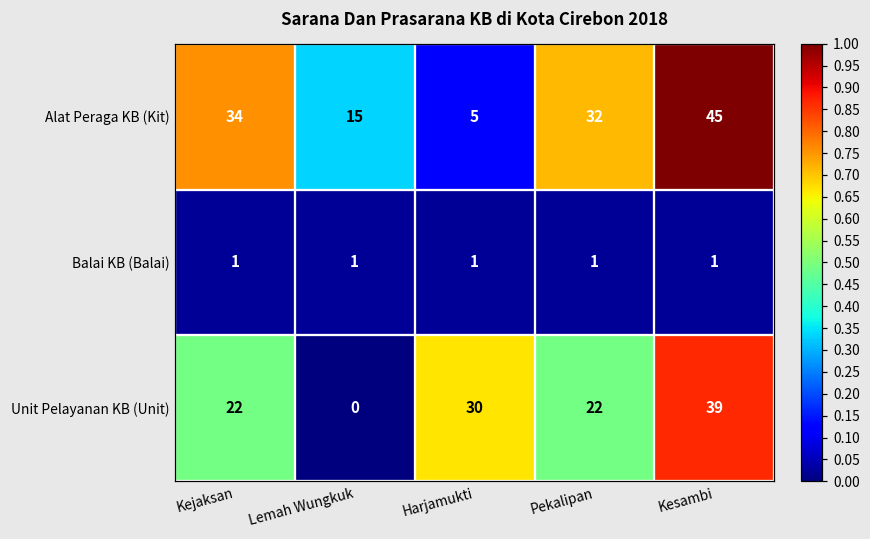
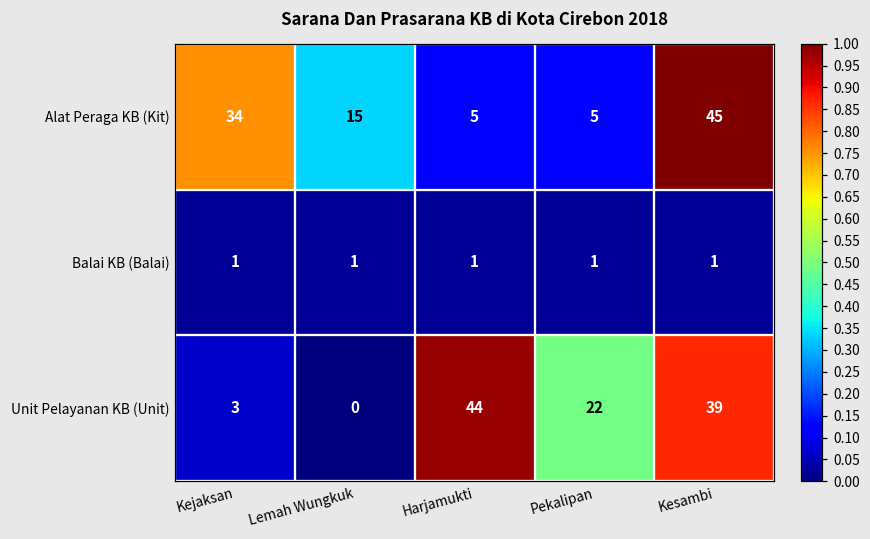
  {
    "Alat Peraga KB (Kit)": {
      "Kejaksan": 34,
      "Lemah Wungkuk": 15,
      "Harjamukti": 5,
-     "Pekalipan": 32,
+     "Pekalipan": 5,
      "Kesambi": 45
    },
    "Balai KB (Balai)": {
      "Kejaksan": 1,
      "Lemah Wungkuk": 1,
      "Harjamukti": 1,
      "Pekalipan": 1,
      "Kesambi": 1
    },
    "Unit Pelayanan KB (Unit)": {
-     "Kejaksan": 22,
+     "Kejaksan": 3,
      "Lemah Wungkuk": 0,
-     "Harjamukti": 30,
+     "Harjamukti": 44,
      "Pekalipan": 22,
      "Kesambi": 39
    }
  }
